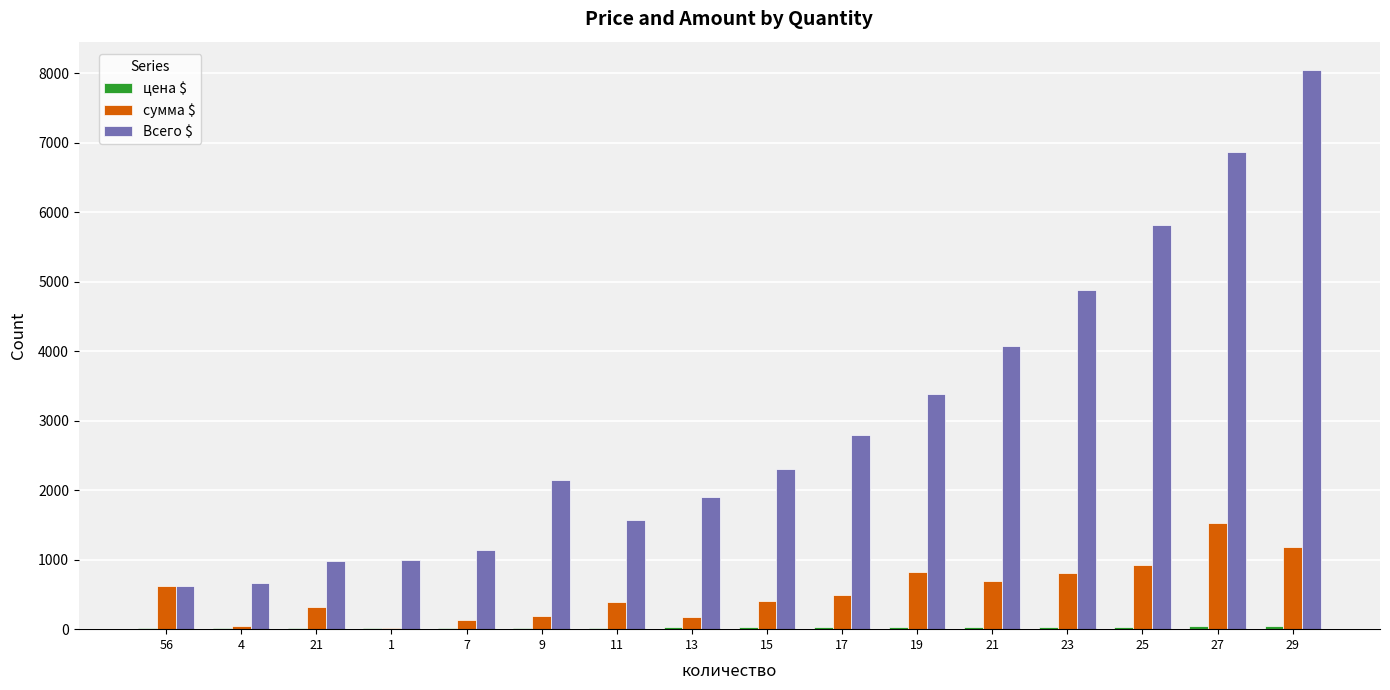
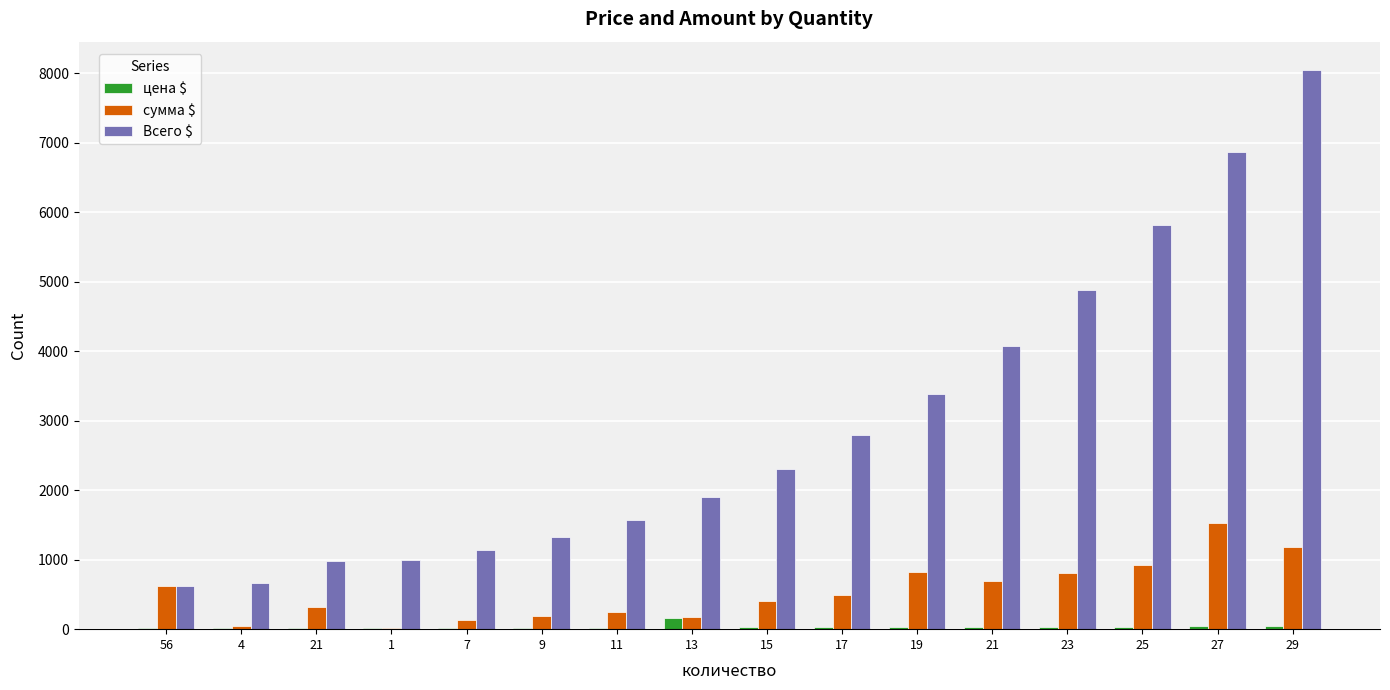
  {
    "цена $": {
-     "13": 0,
+     "13": 200,
      "25": 0,
      "27": 0,
      "29": 0
    },
    "сумма $": {
      "56": 600,
      "4": 100,
      "7": 100,
      "9": 200,
-     "11": 400,
+     "11": 300,
      "13": 200,
      "15": 400,
      "17": 500,
      "19": 800,
      "23": 800,
      "25": 900,
      "27": 1500,
      "29": 1200
    },
    "Всего $": {
      "56": 600,
      "4": 700,
      "1": 1000,
      "7": 1100,
-     "9": 2100,
+     "9": 1300,
      "11": 1600,
      "13": 1900,
      "15": 2300,
      "17": 2800,
      "19": 3400,
      "23": 4900,
      "25": 5800,
      "27": 6900,
      "29": 8100
    }
  }
